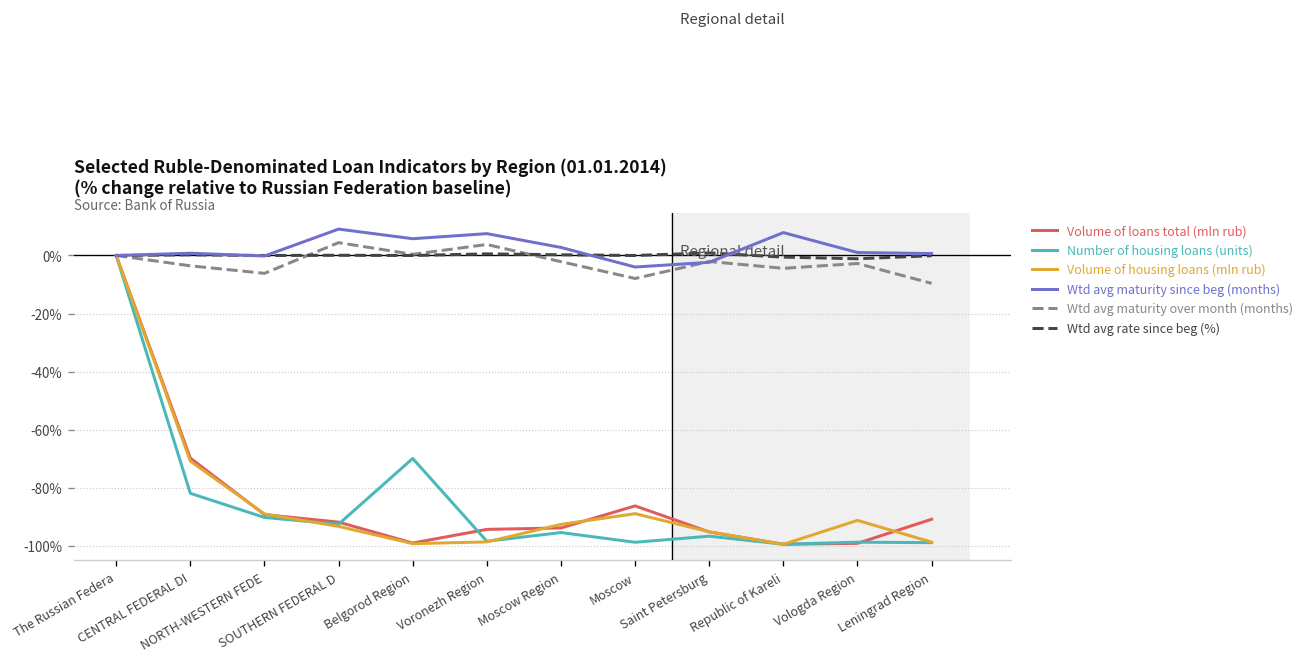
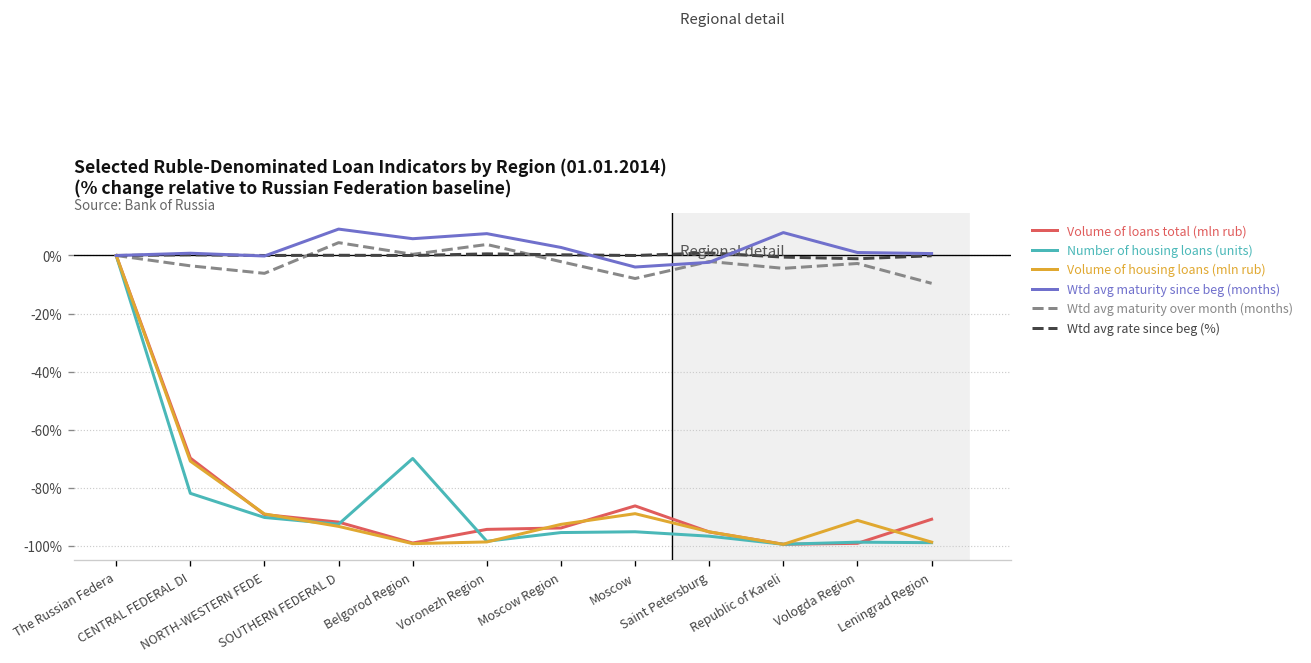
  {
    "Volume of loans total (mln rub)": {
      "Voronezh Region": "-94%",
      "Moscow Region": "-94%",
      "Moscow": "-86%",
      "Leningrad Region": "-91%"
    },
    "Number of housing loans (units)": {
      "CENTRAL FEDERAL DI": "-82%",
      "Belgorod Region": "-70%",
      "Moscow Region": "-95%",
-     "Moscow": "-99%",
+     "Moscow": "-95%",
      "Saint Petersburg": "-97%"
    },
    "Volume of housing loans (mln rub)": {
      "Moscow Region": "-93%",
      "Moscow": "-89%",
      "Vologda Region": "-91%"
    },
    "Wtd avg maturity since beg (months)": {
      "SOUTHERN FEDERAL D": "9%",
      "Belgorod Region": "6%",
      "Voronezh Region": "8%",
      "Moscow Region": "3%",
      "Moscow": "-4%",
      "Republic of Kareli": "8%",
      "Vologda Region": "1%"
    },
    "Wtd avg maturity over month (months)": {
      "CENTRAL FEDERAL DI": "-4%",
      "NORTH-WESTERN FEDE": "-6%",
      "SOUTHERN FEDERAL D": "4%",
      "Voronezh Region": "4%",
      "Moscow Region": "-2%",
      "Moscow": "-8%",
      "Republic of Kareli": "-4%",
      "Vologda Region": "-3%",
      "Leningrad Region": "-10%"
    },
    "Wtd avg rate since beg (%)": {
      "SOUTHERN FEDERAL D": "0%",
      "Voronezh Region": "1%",
      "Moscow Region": "0%",
      "Moscow": "0%",
      "Saint Petersburg": "1%",
      "Republic of Kareli": "-1%",
      "Vologda Region": "-1%"
    }
  }
